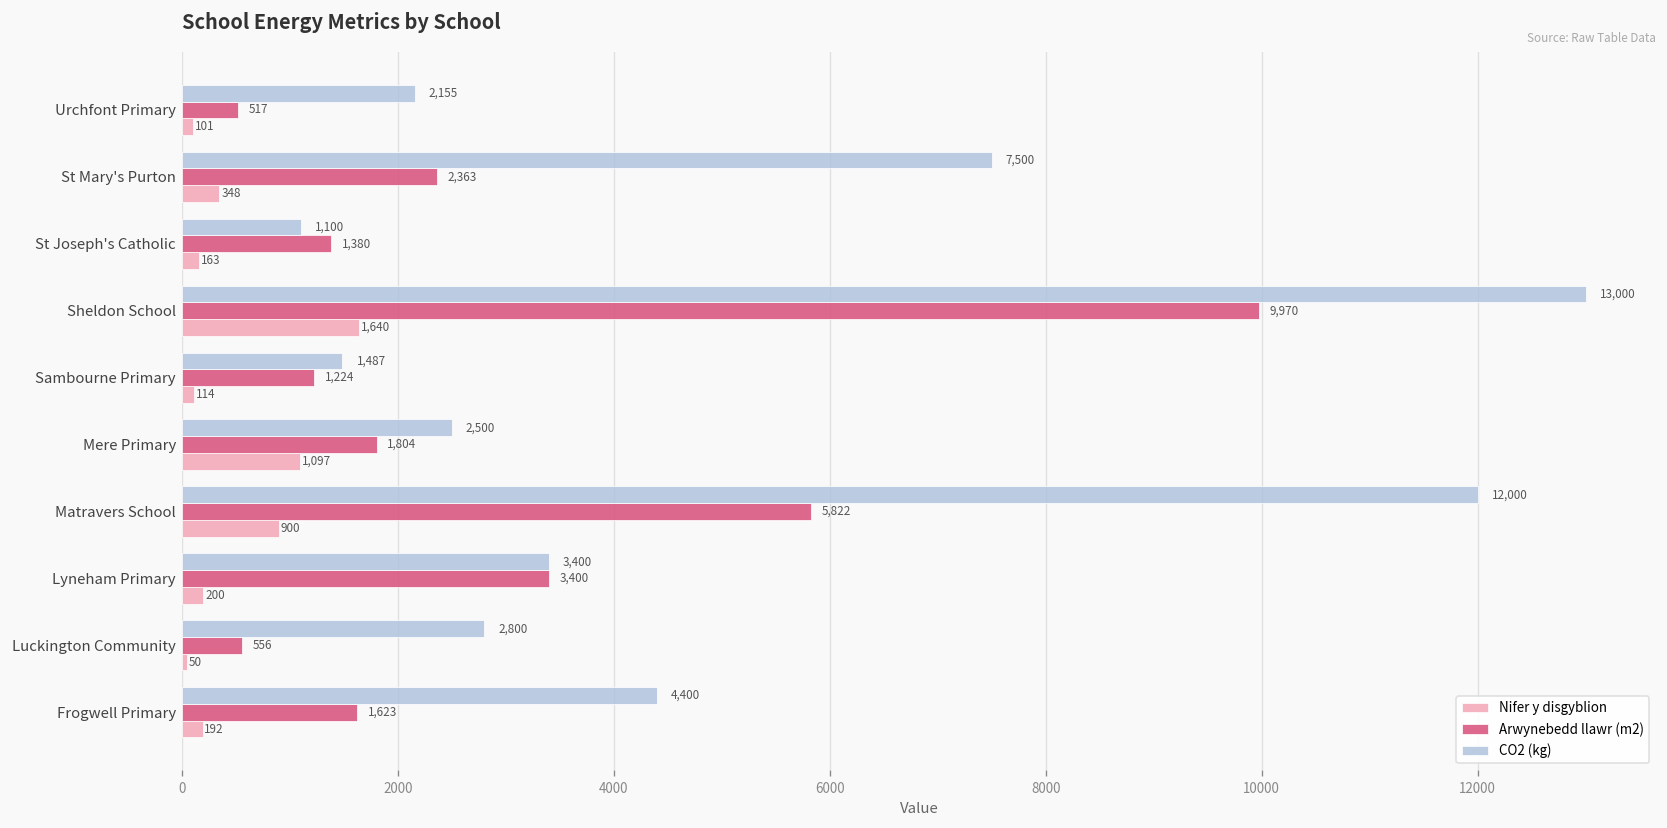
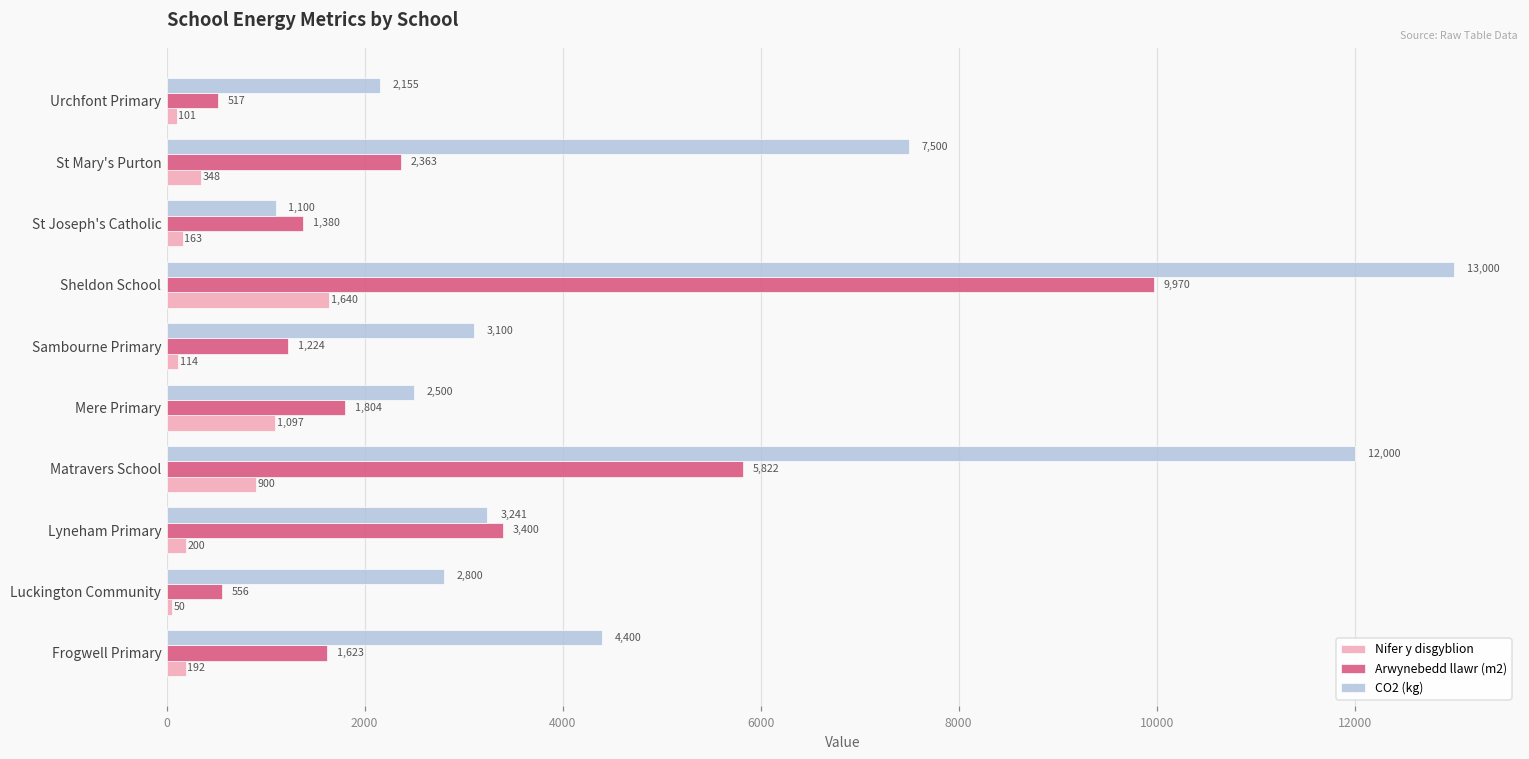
  {
    "Nifer y disgyblion": {
      "Urchfont Primary": "101",
      "St Mary's Purton": "348",
      "St Joseph's Catholic": "163",
      "Sheldon School": "1,640",
      "Sambourne Primary": "114",
      "Mere Primary": "1,097",
      "Matravers School": "900",
      "Lyneham Primary": "200",
      "Luckington Community": "50",
      "Frogwell Primary": "192"
    },
    "Arwynebedd llawr (m2)": {
      "Urchfont Primary": "517",
      "St Mary's Purton": "2,363",
      "St Joseph's Catholic": "1,380",
      "Sheldon School": "9,970",
      "Sambourne Primary": "1,224",
      "Mere Primary": "1,804",
      "Matravers School": "5,822",
      "Lyneham Primary": "3,400",
      "Luckington Community": "556",
      "Frogwell Primary": "1,623"
    },
    "CO2 (kg)": {
      "Urchfont Primary": "2,155",
      "St Mary's Purton": "7,500",
      "St Joseph's Catholic": "1,100",
      "Sheldon School": "13,000",
-     "Sambourne Primary": "1,487",
+     "Sambourne Primary": "3,100",
      "Mere Primary": "2,500",
      "Matravers School": "12,000",
-     "Lyneham Primary": "3,400",
+     "Lyneham Primary": "3,241",
      "Luckington Community": "2,800",
      "Frogwell Primary": "4,400"
    }
  }
